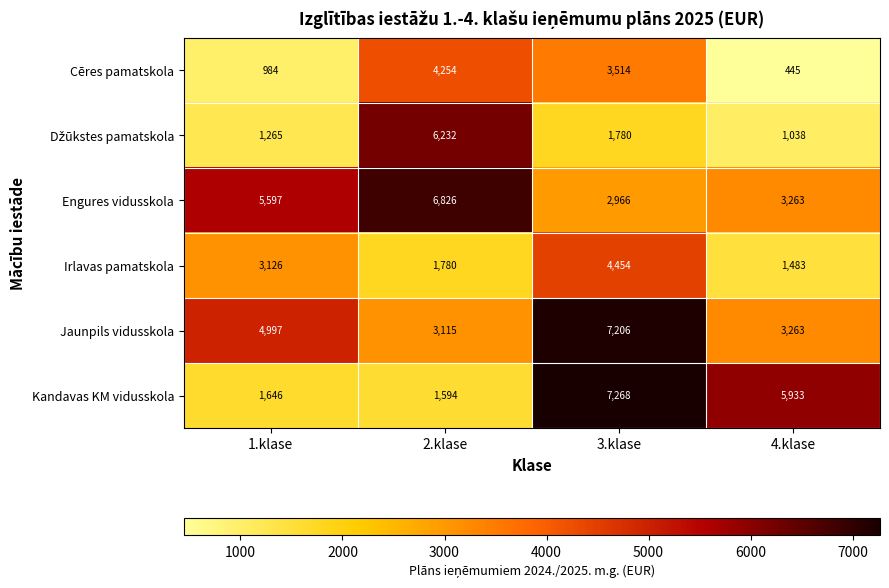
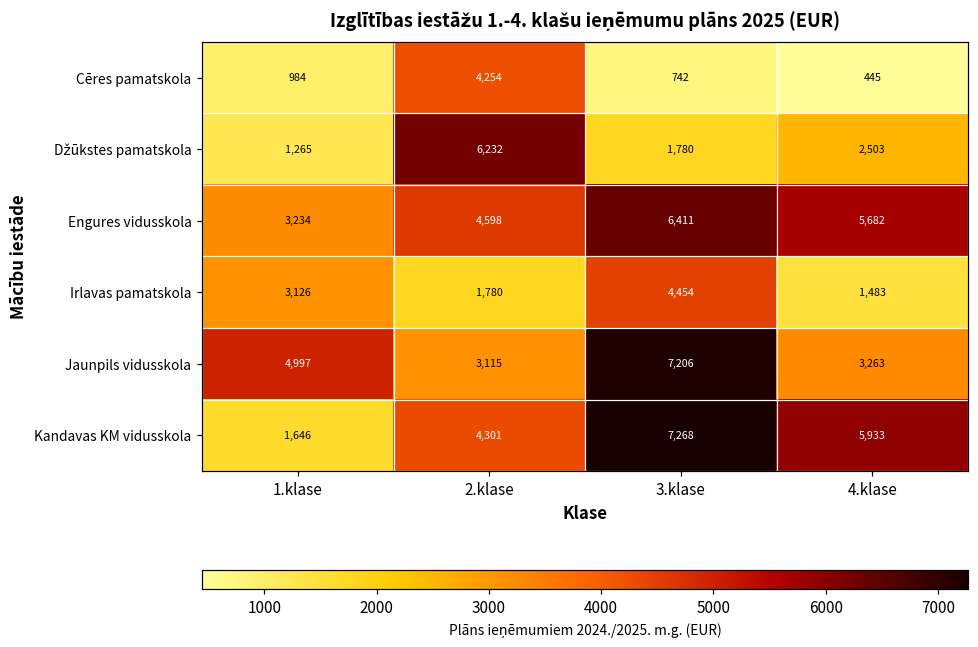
  {
    "Cēres pamatskola": {
      "1.klase": "984",
      "2.klase": "4,254",
-     "3.klase": "3,514",
+     "3.klase": "742",
      "4.klase": "445"
    },
    "Džūkstes pamatskola": {
      "1.klase": "1,265",
      "2.klase": "6,232",
      "3.klase": "1,780",
-     "4.klase": "1,038"
+     "4.klase": "2,503"
    },
    "Engures vidusskola": {
-     "1.klase": "5,597",
-     "2.klase": "6,826",
-     "3.klase": "2,966",
-     "4.klase": "3,263"
+     "1.klase": "3,234",
+     "2.klase": "4,598",
+     "3.klase": "6,411",
+     "4.klase": "5,682"
    },
    "Irlavas pamatskola": {
      "1.klase": "3,126",
      "2.klase": "1,780",
      "3.klase": "4,454",
      "4.klase": "1,483"
    },
    "Jaunpils vidusskola": {
      "1.klase": "4,997",
      "2.klase": "3,115",
      "3.klase": "7,206",
      "4.klase": "3,263"
    },
    "Kandavas KM vidusskola": {
      "1.klase": "1,646",
-     "2.klase": "1,594",
+     "2.klase": "4,301",
      "3.klase": "7,268",
      "4.klase": "5,933"
    }
  }
